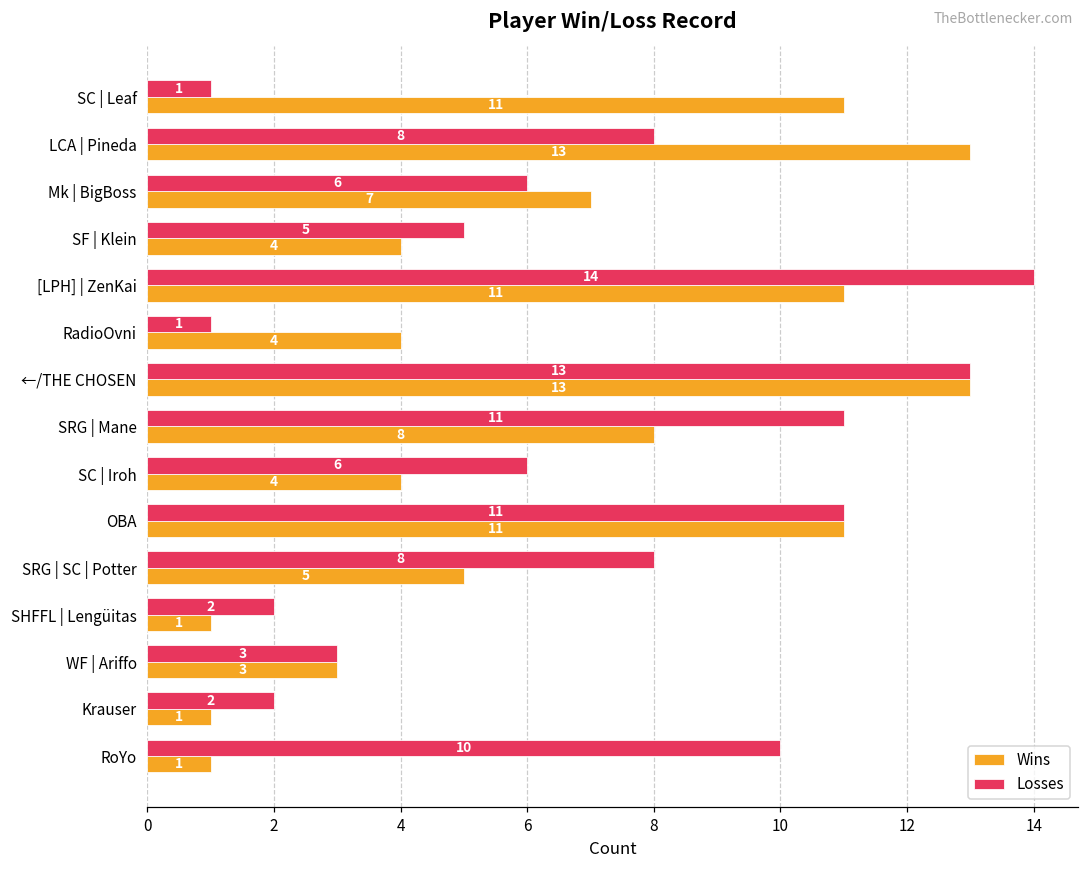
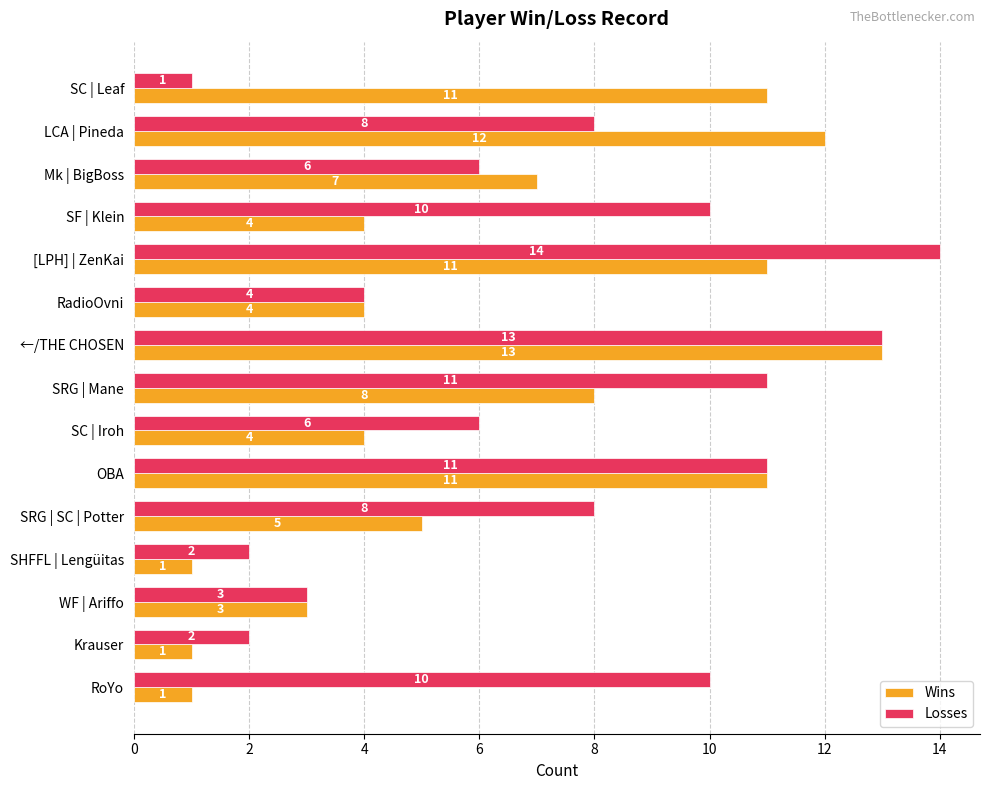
  {
    "Wins": {
      "SC | Leaf": 11,
-     "LCA | Pineda": 13,
+     "LCA | Pineda": 12,
      "Mk | BigBoss": 7,
      "SF | Klein": 4,
      "[LPH] | ZenKai": 11,
      "RadioOvni": 4,
      "←/THE CHOSEN": 13,
      "SRG | Mane": 8,
      "SC | Iroh": 4,
      "OBA": 11,
      "SRG | SC | Potter": 5,
      "SHFFL | Lengüitas": 1,
      "WF | Ariffo": 3,
      "Krauser": 1,
      "RoYo": 1
    },
    "Losses": {
      "SC | Leaf": 1,
      "LCA | Pineda": 8,
      "Mk | BigBoss": 6,
-     "SF | Klein": 5,
+     "SF | Klein": 10,
      "[LPH] | ZenKai": 14,
-     "RadioOvni": 1,
+     "RadioOvni": 4,
      "←/THE CHOSEN": 13,
      "SRG | Mane": 11,
      "SC | Iroh": 6,
      "OBA": 11,
      "SRG | SC | Potter": 8,
      "SHFFL | Lengüitas": 2,
      "WF | Ariffo": 3,
      "Krauser": 2,
      "RoYo": 10
    }
  }
